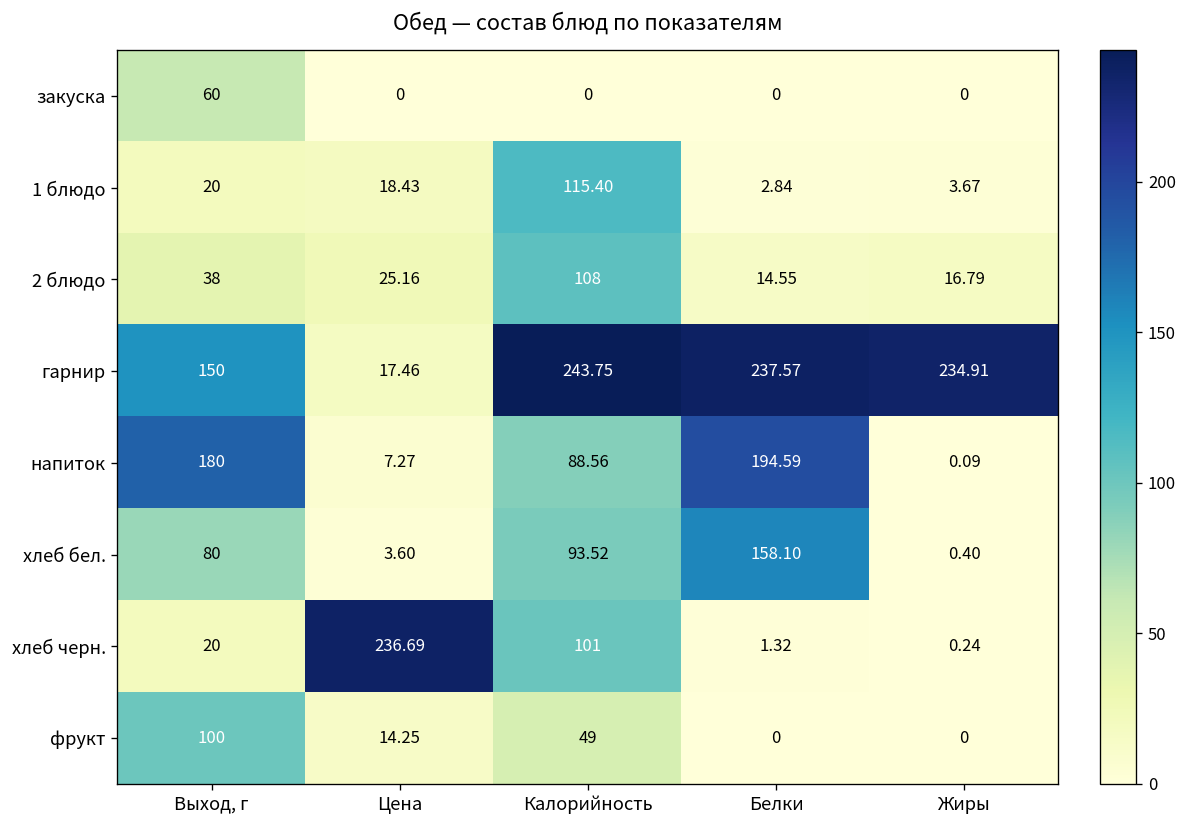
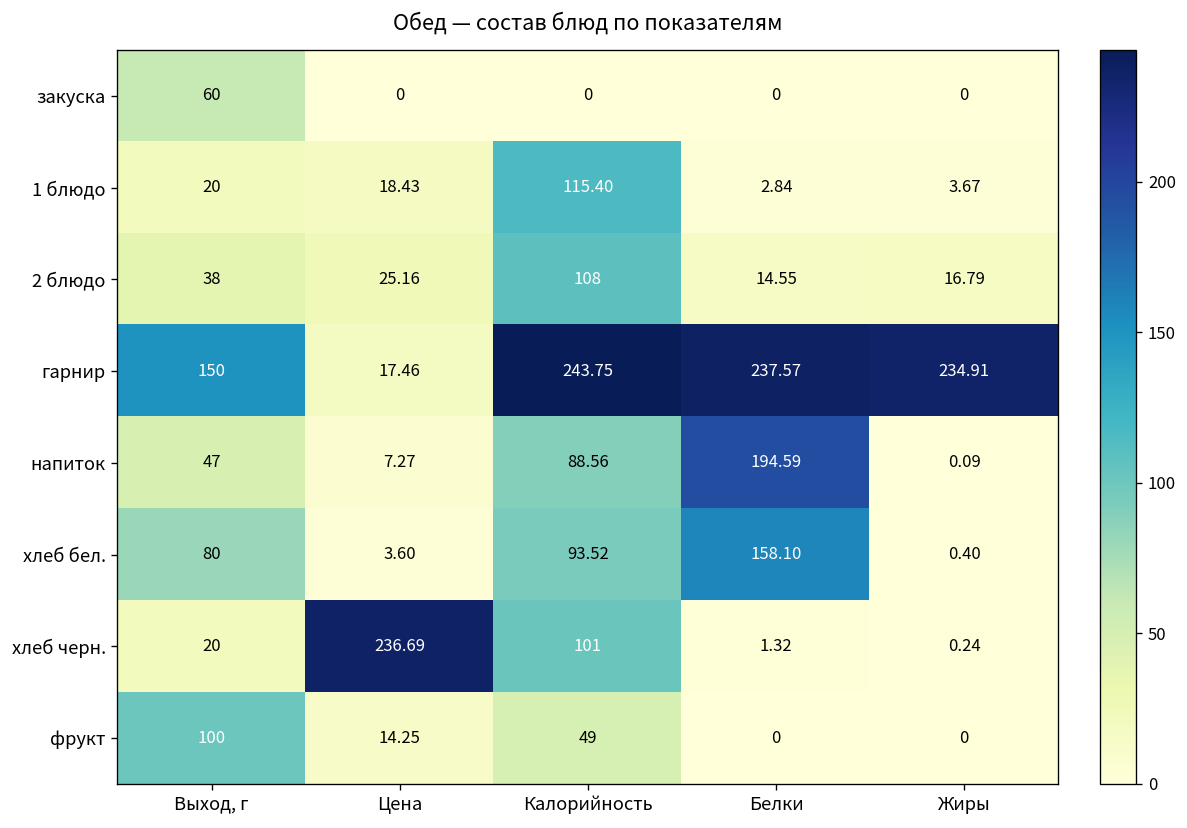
  {
    "закуска": {
      "Выход, г": 60,
      "Цена": 0,
      "Калорийность": 0,
      "Белки": 0,
      "Жиры": 0
    },
    "1 блюдо": {
      "Выход, г": 20,
      "Цена": 18.43,
      "Калорийность": 115.40,
      "Белки": 2.84,
      "Жиры": 3.67
    },
    "2 блюдо": {
      "Выход, г": 38,
      "Цена": 25.16,
      "Калорийность": 108,
      "Белки": 14.55,
      "Жиры": 16.79
    },
    "гарнир": {
      "Выход, г": 150,
      "Цена": 17.46,
      "Калорийность": 243.75,
      "Белки": 237.57,
      "Жиры": 234.91
    },
    "напиток": {
-     "Выход, г": 180,
+     "Выход, г": 47,
      "Цена": 7.27,
      "Калорийность": 88.56,
      "Белки": 194.59,
      "Жиры": 0.09
    },
    "хлеб бел.": {
      "Выход, г": 80,
      "Цена": 3.60,
      "Калорийность": 93.52,
      "Белки": 158.10,
      "Жиры": 0.40
    },
    "хлеб черн.": {
      "Выход, г": 20,
      "Цена": 236.69,
      "Калорийность": 101,
      "Белки": 1.32,
      "Жиры": 0.24
    },
    "фрукт": {
      "Выход, г": 100,
      "Цена": 14.25,
      "Калорийность": 49,
      "Белки": 0,
      "Жиры": 0
    }
  }
